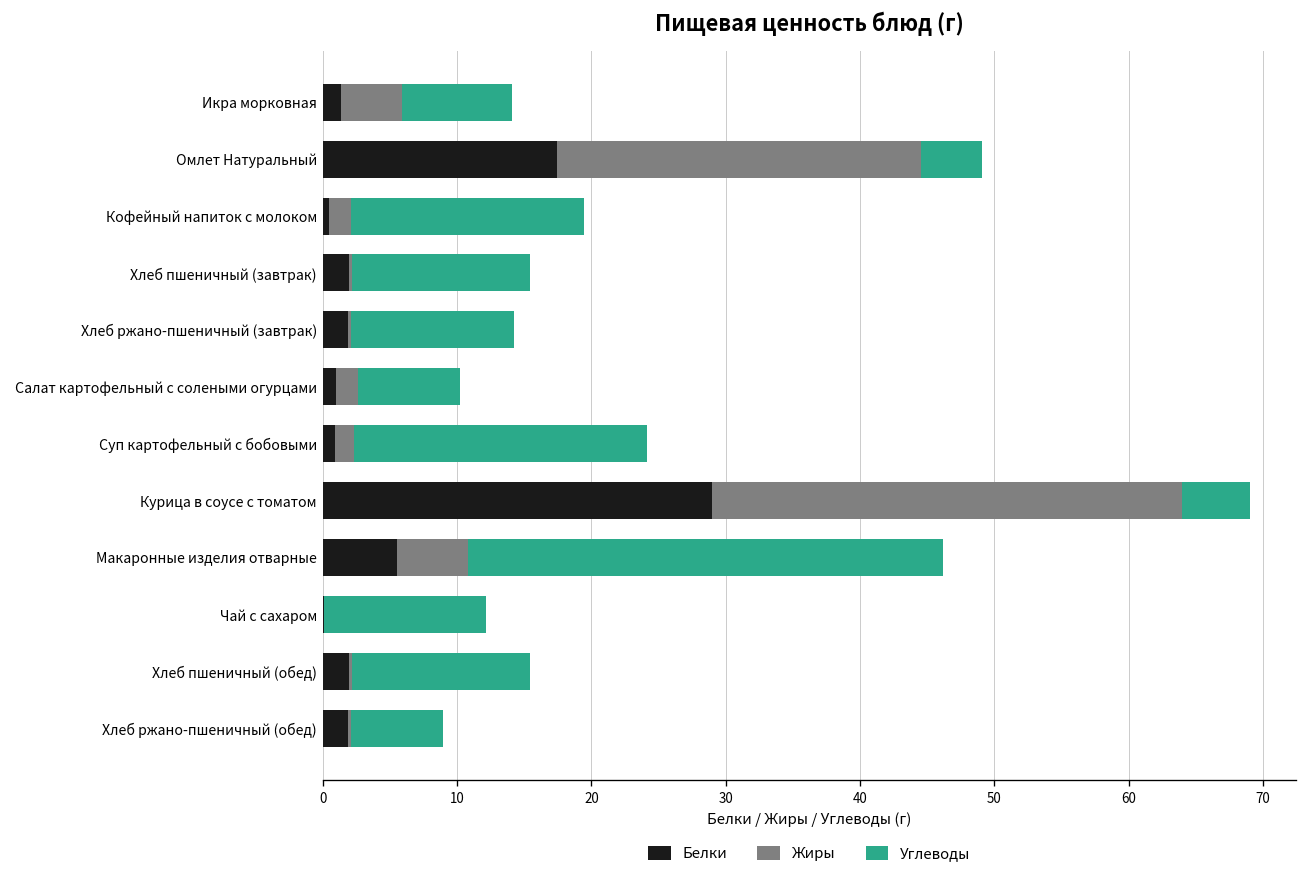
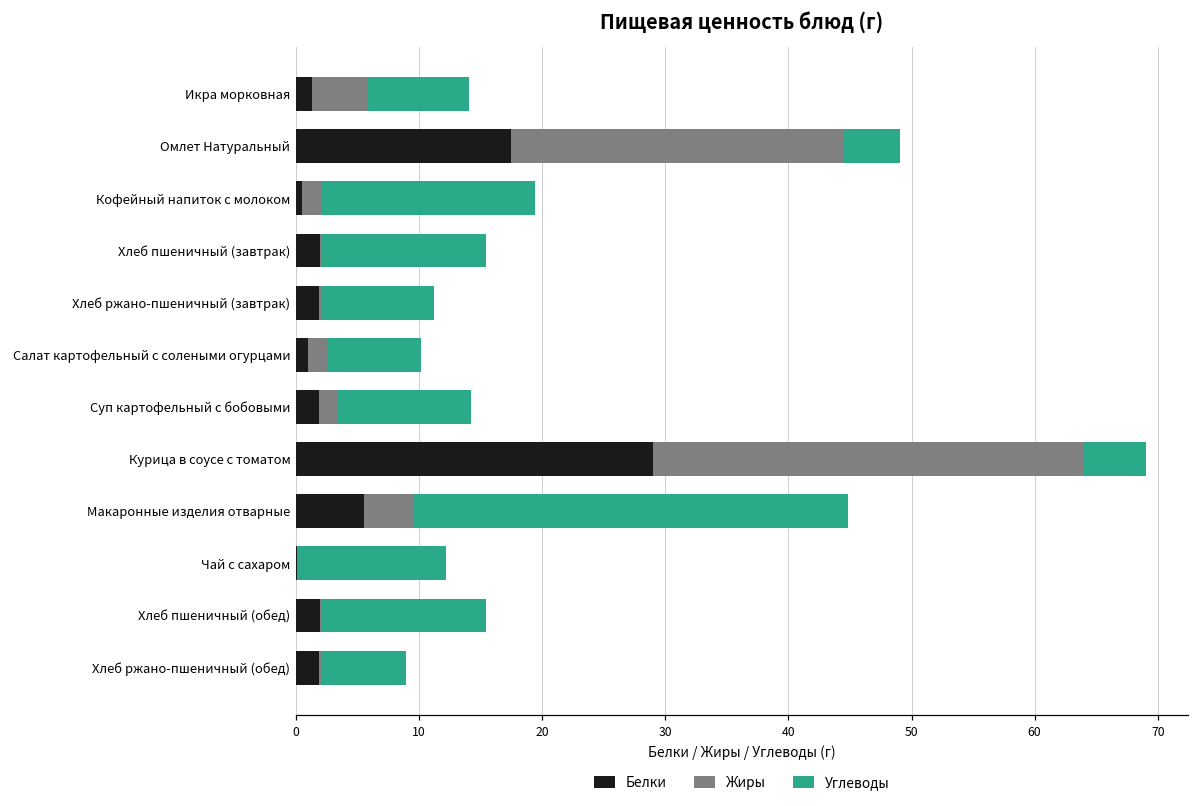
  {
    "Белки": {
      "Икра морковная": 1.4,
      "Омлет Натуральный": 17.5,
      "Кофейный напиток с молоком": 0.5,
      "Хлеб пшеничный (завтрак)": 2.0,
      "Хлеб ржано-пшеничный (завтрак)": 1.9,
      "Салат картофельный с солеными огурцами": 1.0,
-     "Суп картофельный с бобовыми": 0.9,
+     "Суп картофельный с бобовыми": 1.9,
      "Курица в соусе с томатом": 29.0,
      "Макаронные изделия отварные": 5.5,
      "Хлеб пшеничный (обед)": 2.0,
      "Хлеб ржано-пшеничный (обед)": 1.9
    },
    "Жиры": {
      "Икра морковная": 4.5,
      "Омлет Натуральный": 27.1,
      "Кофейный напиток с молоком": 1.6,
      "Хлеб ржано-пшеничный (завтрак)": 0.3,
      "Салат картофельный с солеными огурцами": 1.6,
      "Суп картофельный с бобовыми": 1.5,
      "Курица в соусе с томатом": 35.0,
-     "Макаронные изделия отварные": 5.3,
+     "Макаронные изделия отварные": 4.0,
      "Чай с сахаром": 0.0,
      "Хлеб ржано-пшеничный (обед)": 0.3
    },
    "Углеводы": {
      "Икра морковная": 8.2,
      "Омлет Натуральный": 4.6,
      "Кофейный напиток с молоком": 17.4,
      "Хлеб пшеничный (завтрак)": 13.3,
-     "Хлеб ржано-пшеничный (завтрак)": 12.1,
+     "Хлеб ржано-пшеничный (завтрак)": 9.1,
      "Салат картофельный с солеными огурцами": 7.6,
-     "Суп картофельный с бобовыми": 21.8,
+     "Суп картофельный с бобовыми": 10.9,
      "Курица в соусе с томатом": 5.0,
      "Макаронные изделия отварные": 35.3,
      "Чай с сахаром": 12.0,
      "Хлеб пшеничный (обед)": 13.3,
      "Хлеб ржано-пшеничный (обед)": 6.8
    }
  }
